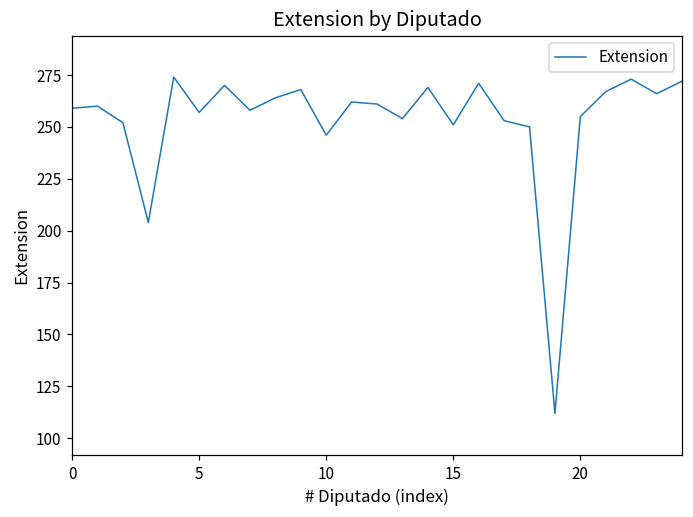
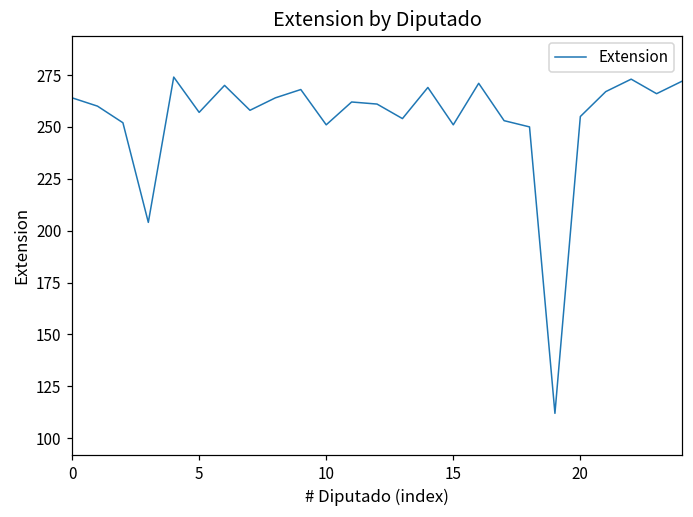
  {
-   "0": 259,
+   "0": 264,
    "5": 257,
-   "10": 246,
+   "10": 251,
    "15": 251,
    "20": 255
  }
